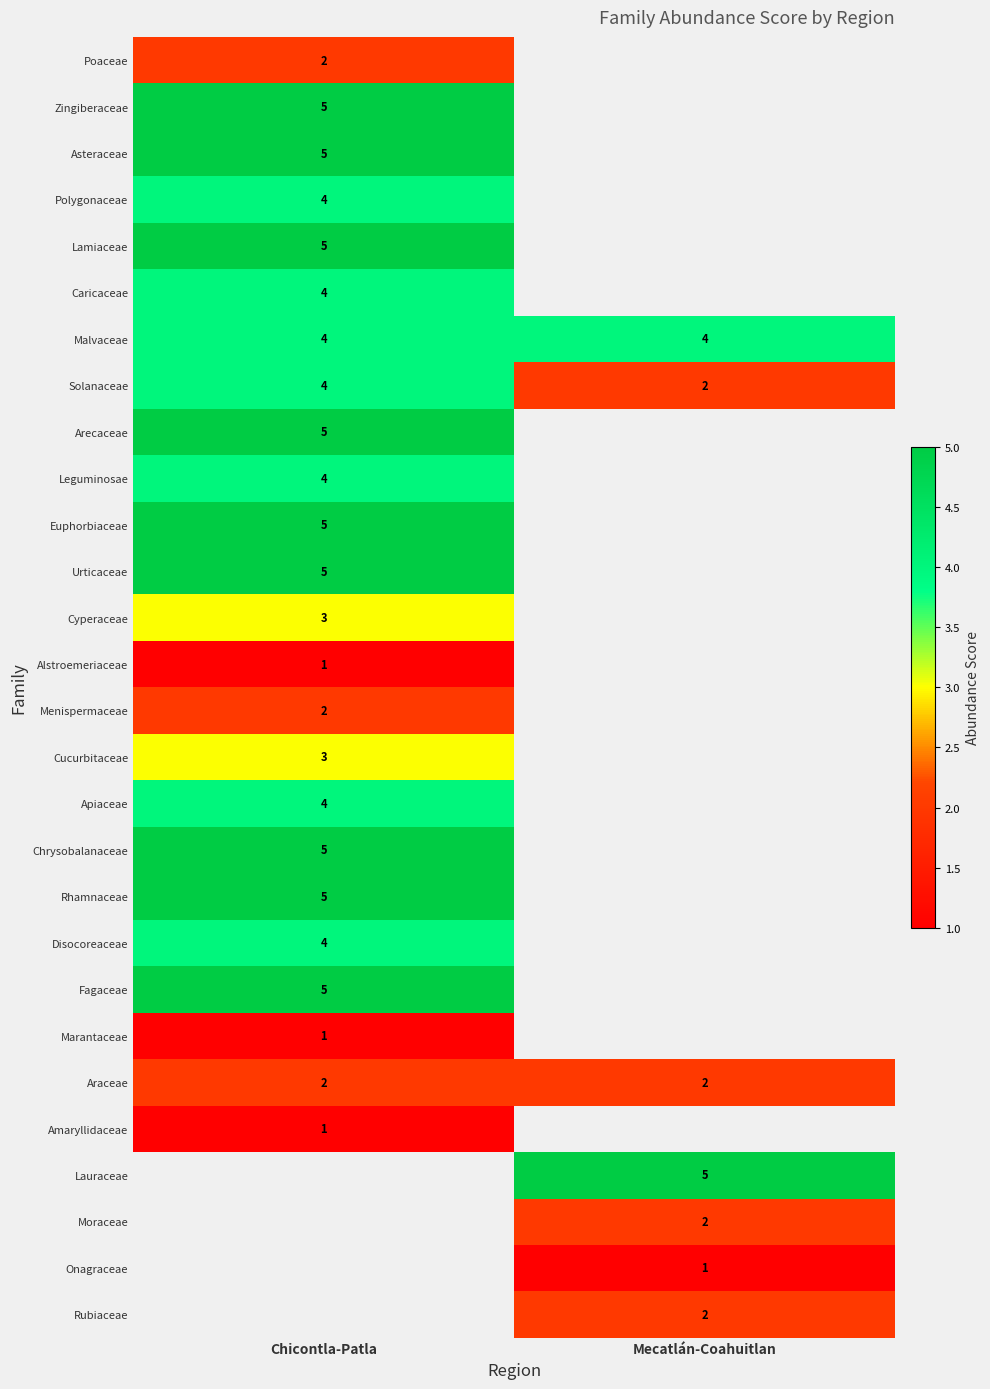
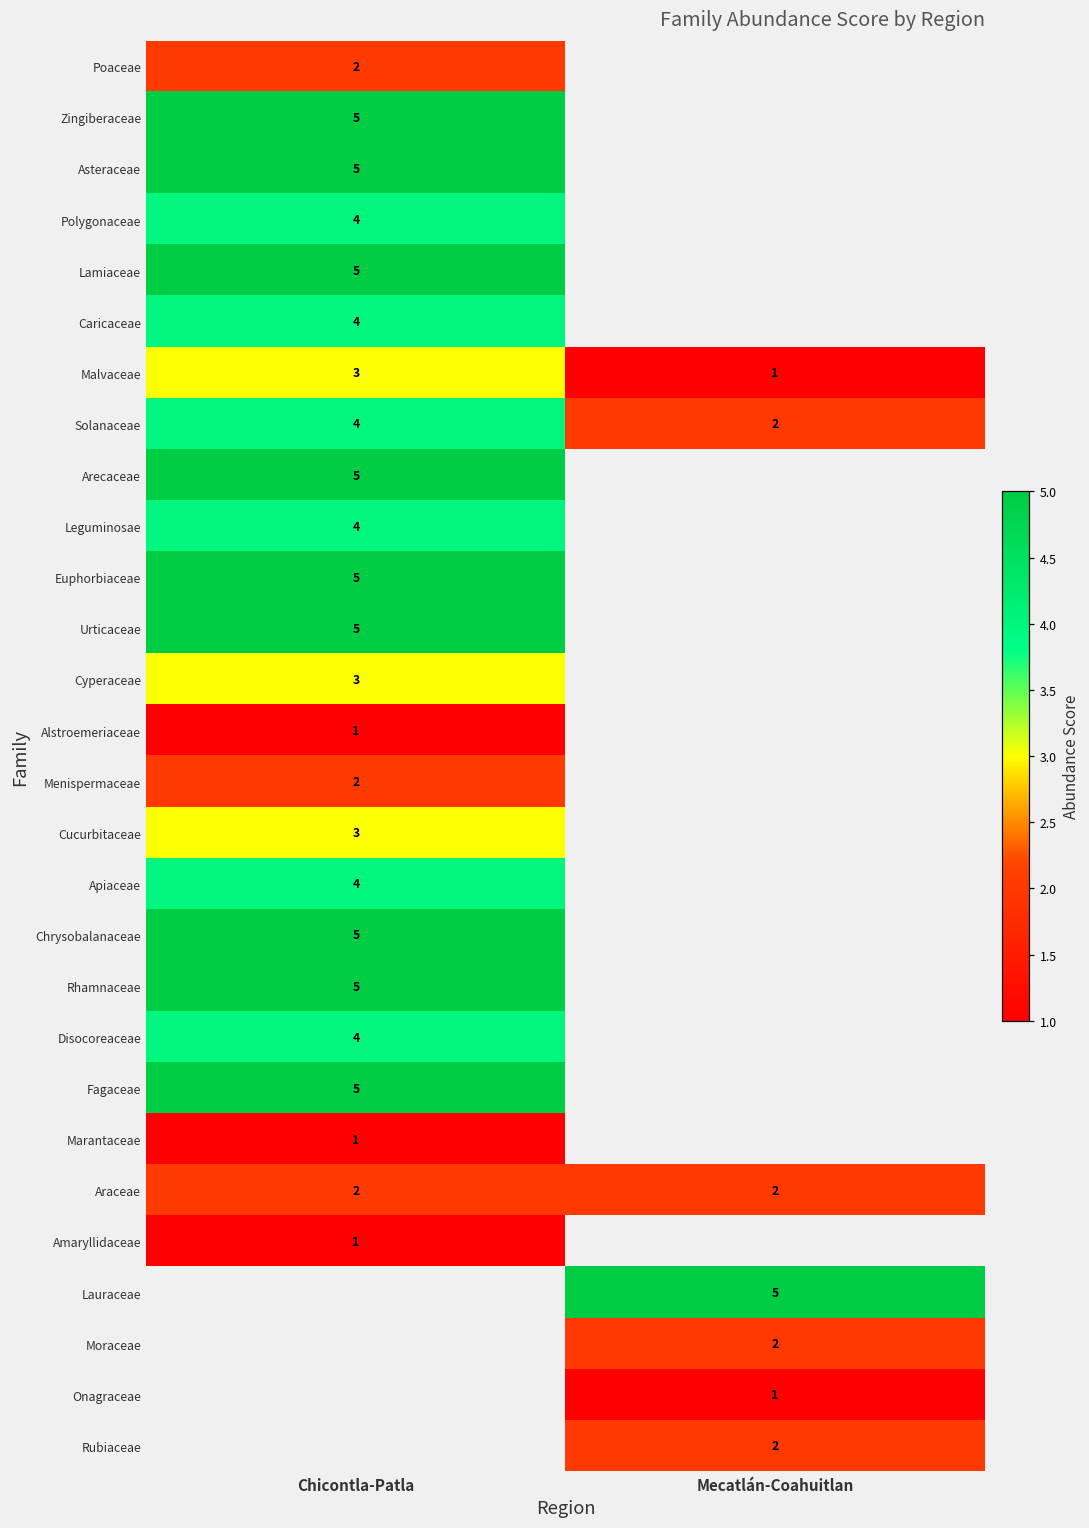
  {
    "Poaceae": {
      "Chicontla-Patla": 2
    },
    "Zingiberaceae": {
      "Chicontla-Patla": 5
    },
    "Asteraceae": {
      "Chicontla-Patla": 5
    },
    "Polygonaceae": {
      "Chicontla-Patla": 4
    },
    "Lamiaceae": {
      "Chicontla-Patla": 5
    },
    "Caricaceae": {
      "Chicontla-Patla": 4
    },
    "Malvaceae": {
-     "Chicontla-Patla": 4,
-     "Mecatlán-Coahuitlan": 4
+     "Chicontla-Patla": 3,
+     "Mecatlán-Coahuitlan": 1
    },
    "Solanaceae": {
      "Chicontla-Patla": 4,
      "Mecatlán-Coahuitlan": 2
    },
    "Arecaceae": {
      "Chicontla-Patla": 5
    },
    "Leguminosae": {
      "Chicontla-Patla": 4
    },
    "Euphorbiaceae": {
      "Chicontla-Patla": 5
    },
    "Urticaceae": {
      "Chicontla-Patla": 5
    },
    "Cyperaceae": {
      "Chicontla-Patla": 3
    },
    "Alstroemeriaceae": {
      "Chicontla-Patla": 1
    },
    "Menispermaceae": {
      "Chicontla-Patla": 2
    },
    "Cucurbitaceae": {
      "Chicontla-Patla": 3
    },
    "Apiaceae": {
      "Chicontla-Patla": 4
    },
    "Chrysobalanaceae": {
      "Chicontla-Patla": 5
    },
    "Rhamnaceae": {
      "Chicontla-Patla": 5
    },
    "Disocoreaceae": {
      "Chicontla-Patla": 4
    },
    "Fagaceae": {
      "Chicontla-Patla": 5
    },
    "Marantaceae": {
      "Chicontla-Patla": 1
    },
    "Araceae": {
      "Chicontla-Patla": 2,
      "Mecatlán-Coahuitlan": 2
    },
    "Amaryllidaceae": {
      "Chicontla-Patla": 1
    },
    "Lauraceae": {
      "Mecatlán-Coahuitlan": 5
    },
    "Moraceae": {
      "Mecatlán-Coahuitlan": 2
    },
    "Onagraceae": {
      "Mecatlán-Coahuitlan": 1
    },
    "Rubiaceae": {
      "Mecatlán-Coahuitlan": 2
    }
  }
